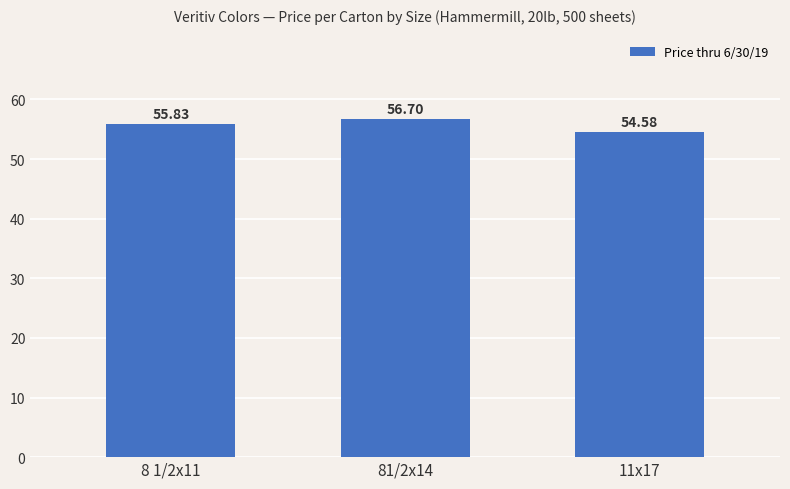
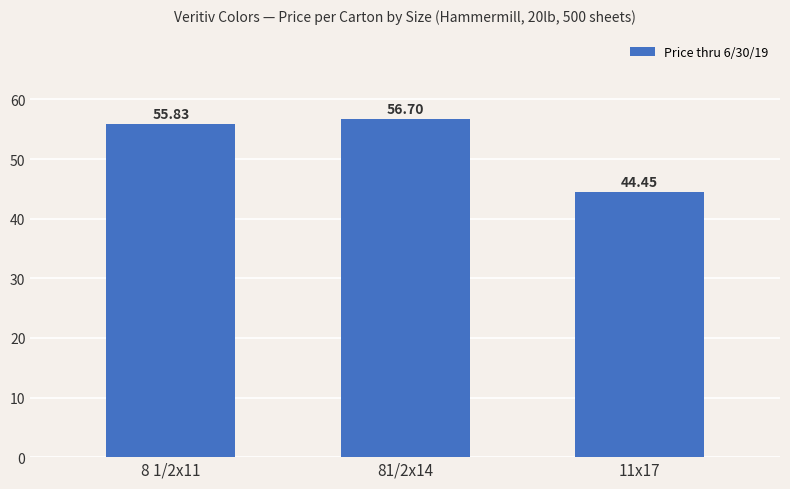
  {
    "8 1/2x11": 55.83,
    "81/2x14": 56.70,
-   "11x17": 54.58
+   "11x17": 44.45
  }
